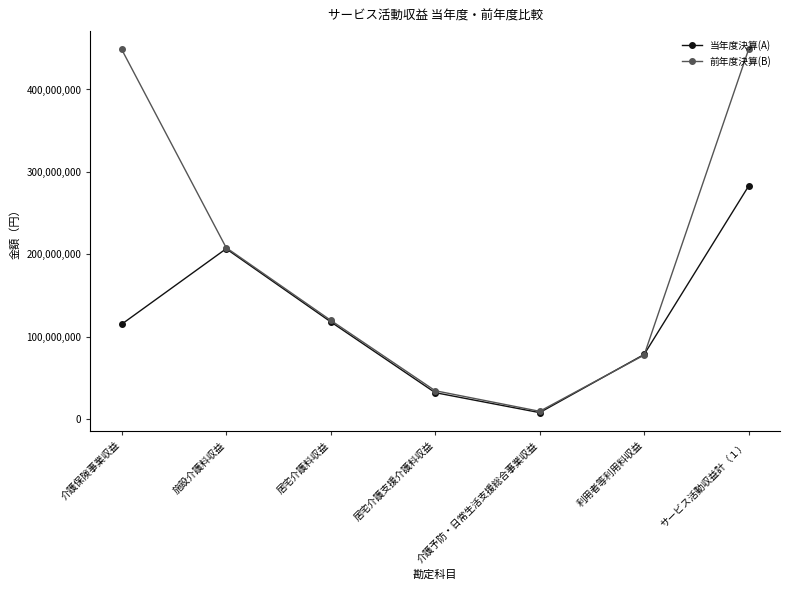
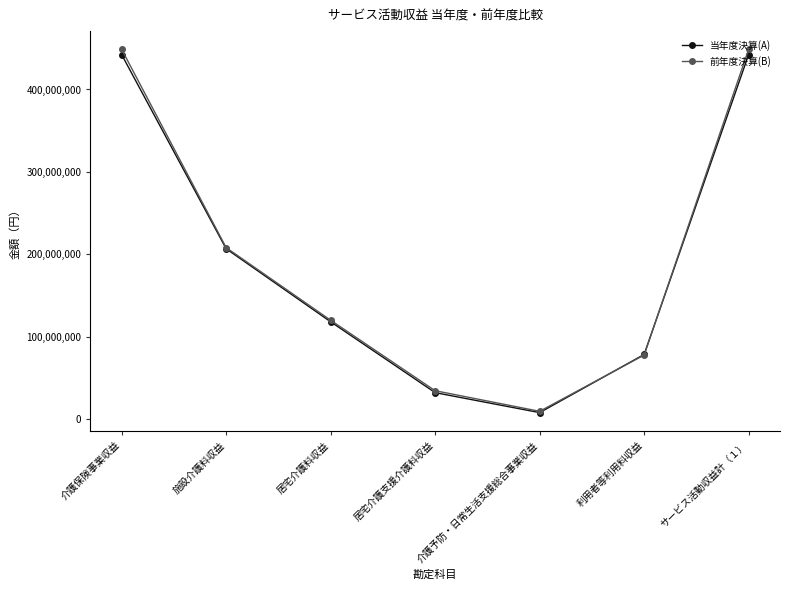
  {
    "当年度決算(A)": {
-     "介護保険事業収益": "110,000,000",
-     "サービス活動収益計（１）": "280,000,000"
+     "介護保険事業収益": "440,000,000",
+     "サービス活動収益計（１）": "440,000,000"
    },
    "前年度決算(B)": {
      "介護保険事業収益": "450,000,000",
      "サービス活動収益計（１）": "450,000,000"
    }
  }
